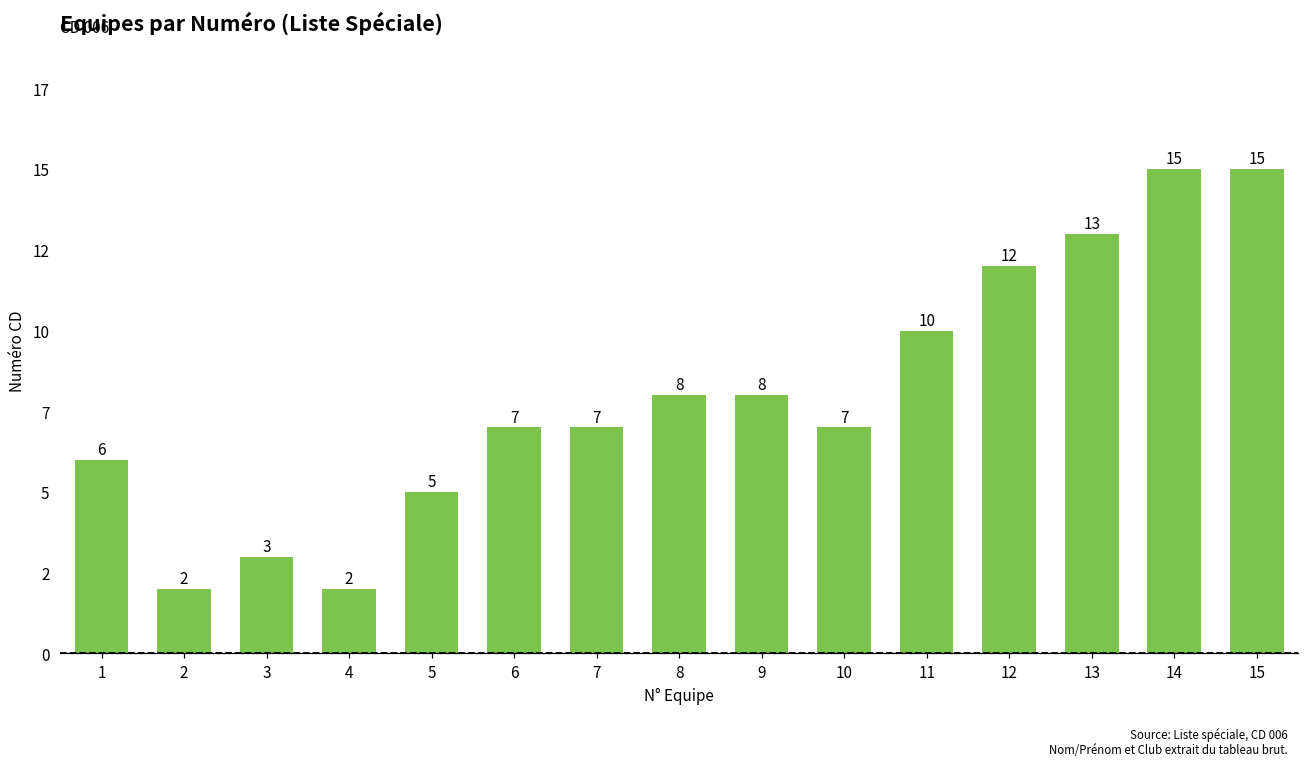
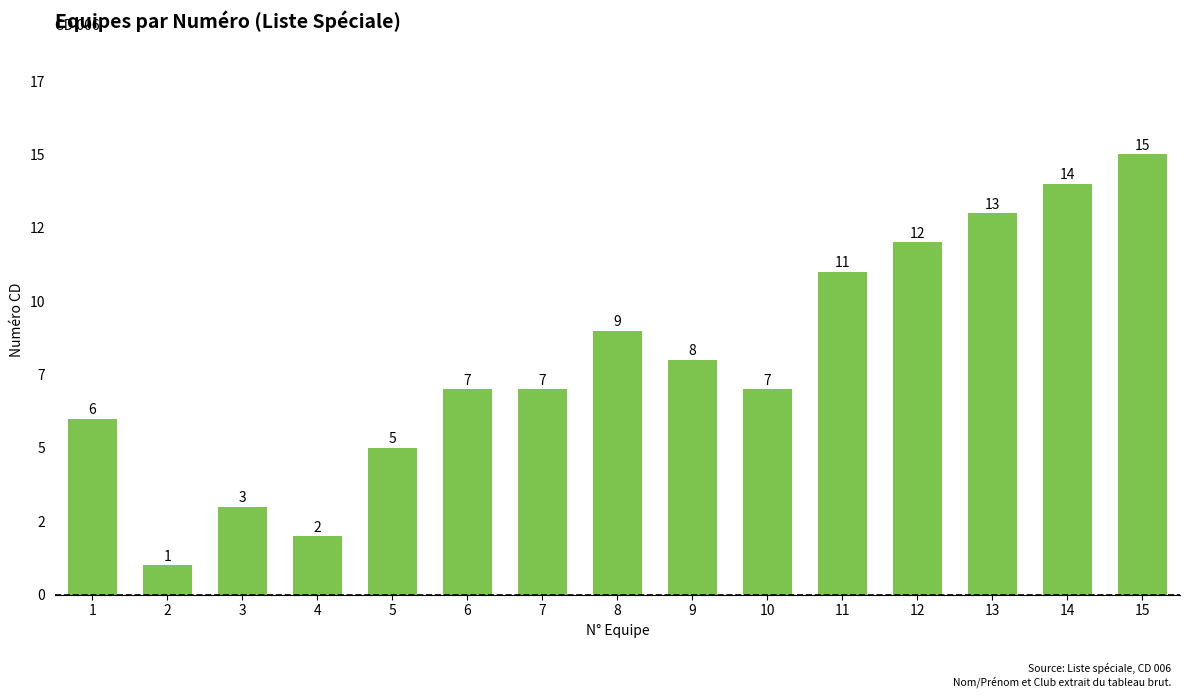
  {
    "1": 6,
-   "2": 2,
+   "2": 1,
    "3": 3,
    "4": 2,
    "5": 5,
    "6": 7,
    "7": 7,
-   "8": 8,
+   "8": 9,
    "9": 8,
    "10": 7,
-   "11": 10,
+   "11": 11,
    "12": 12,
    "13": 13,
-   "14": 15,
+   "14": 14,
    "15": 15
  }
